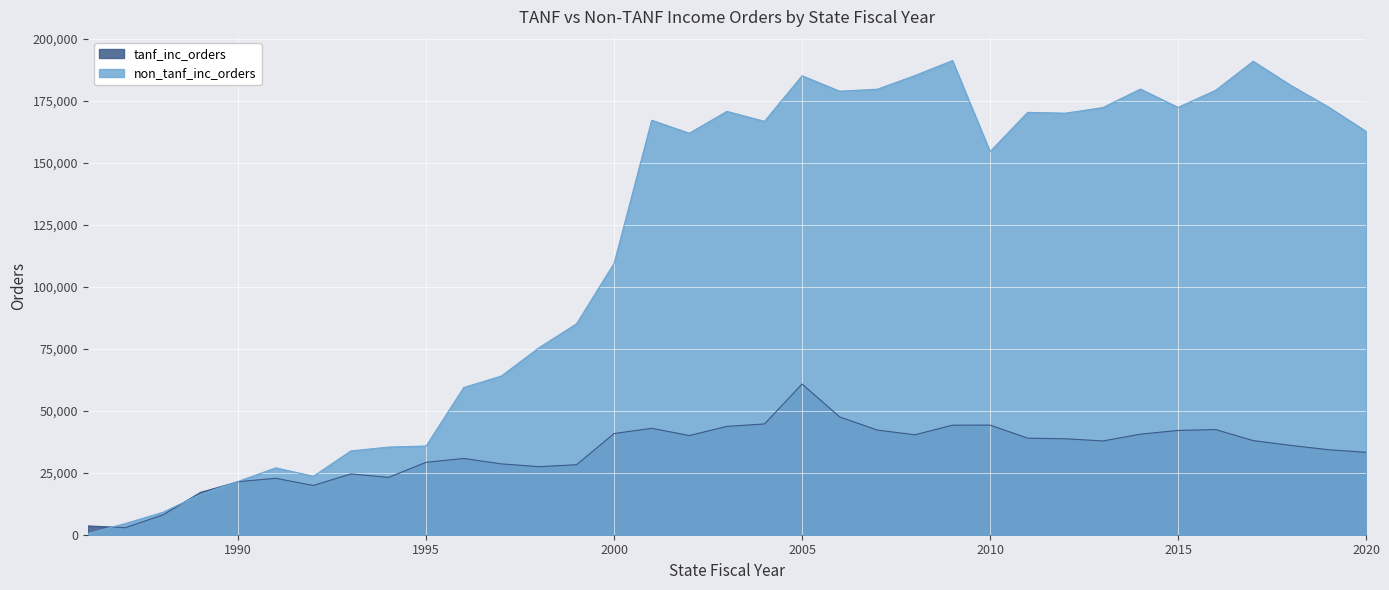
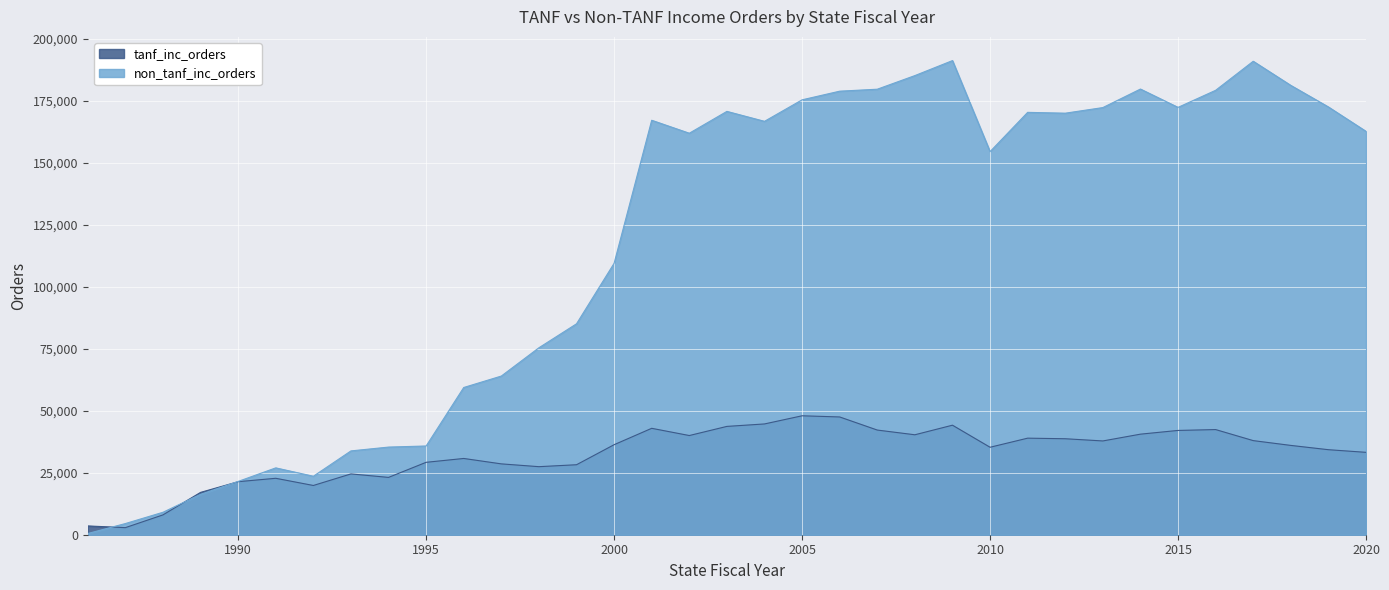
  {
    "tanf_inc_orders": {
      "1995": "29,000",
-     "2000": "41,000",
-     "2005": "61,000",
-     "2010": "44,000",
+     "2000": "36,000",
+     "2005": "48,000",
+     "2010": "35,000",
      "2015": "42,000",
      "2020": "33,000"
    },
    "non_tanf_inc_orders": {
      "1995": "36,000",
      "2000": "109,000",
-     "2005": "185,000",
+     "2005": "175,000",
      "2010": "155,000",
      "2015": "172,000",
      "2020": "163,000"
    }
  }
